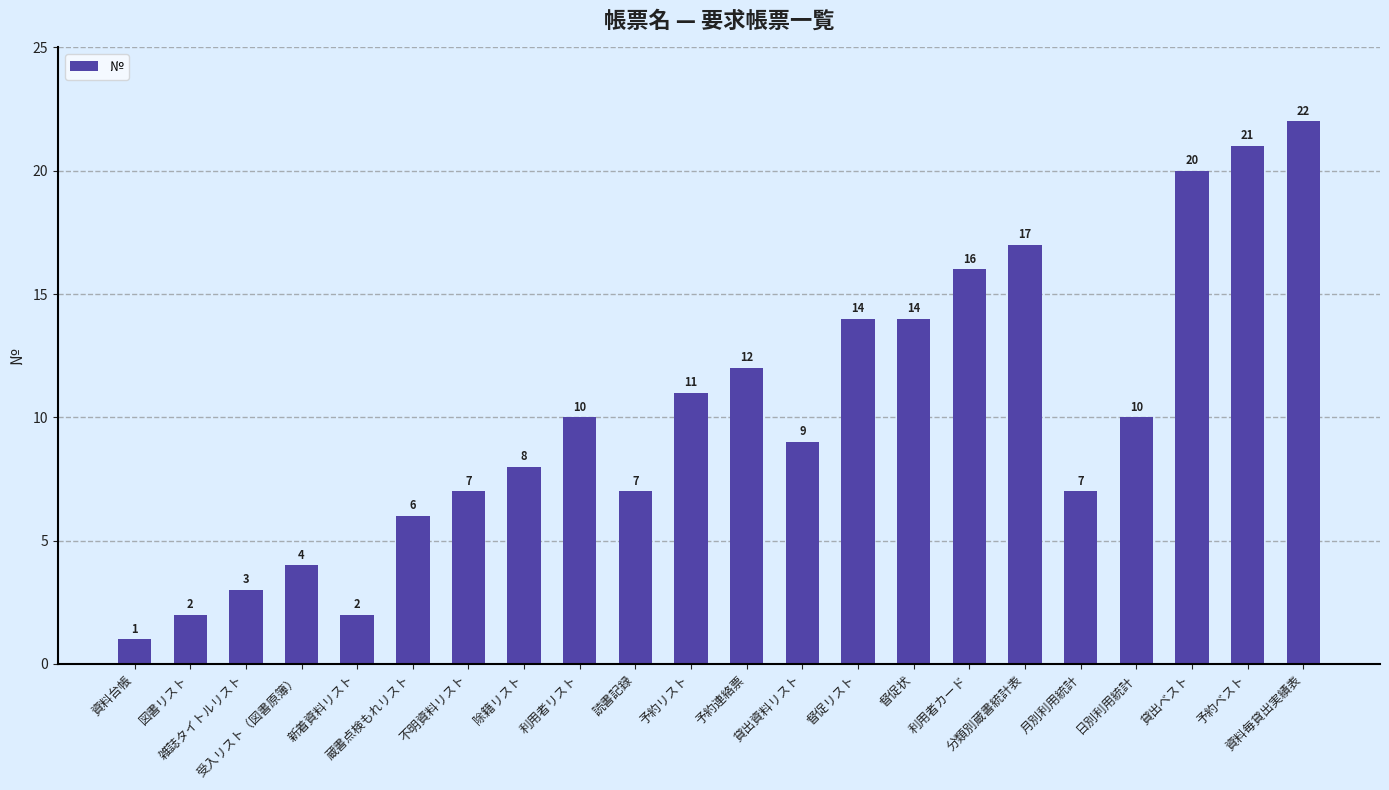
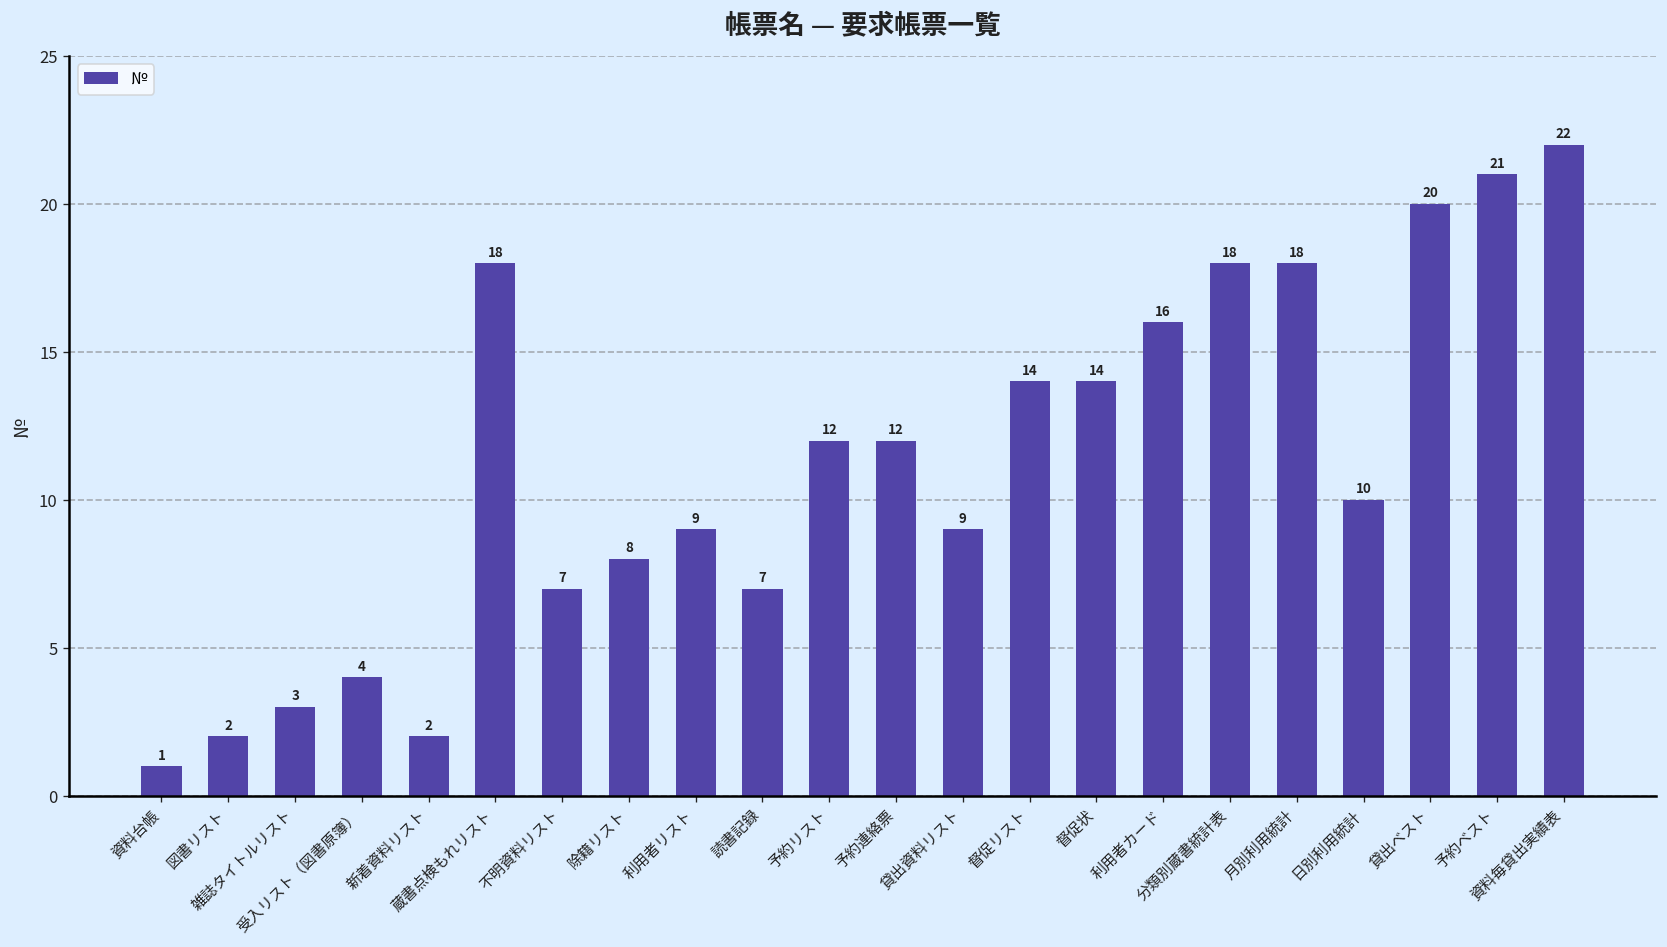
  {
    "資料台帳": 1,
    "図書リスト": 2,
    "雑誌タイトルリスト": 3,
    "受入リスト（図書原簿）": 4,
    "新着資料リスト": 2,
-   "蔵書点検もれリスト": 6,
+   "蔵書点検もれリスト": 18,
    "不明資料リスト": 7,
    "除籍リスト": 8,
-   "利用者リスト": 10,
+   "利用者リスト": 9,
    "読書記録": 7,
-   "予約リスト": 11,
+   "予約リスト": 12,
    "予約連絡票": 12,
    "貸出資料リスト": 9,
    "督促リスト": 14,
    "督促状": 14,
    "利用者カード": 16,
-   "分類別蔵書統計表": 17,
-   "月別利用統計": 7,
+   "分類別蔵書統計表": 18,
+   "月別利用統計": 18,
    "日別利用統計": 10,
    "貸出ベスト": 20,
    "予約ベスト": 21,
    "資料毎貸出実績表": 22
  }
